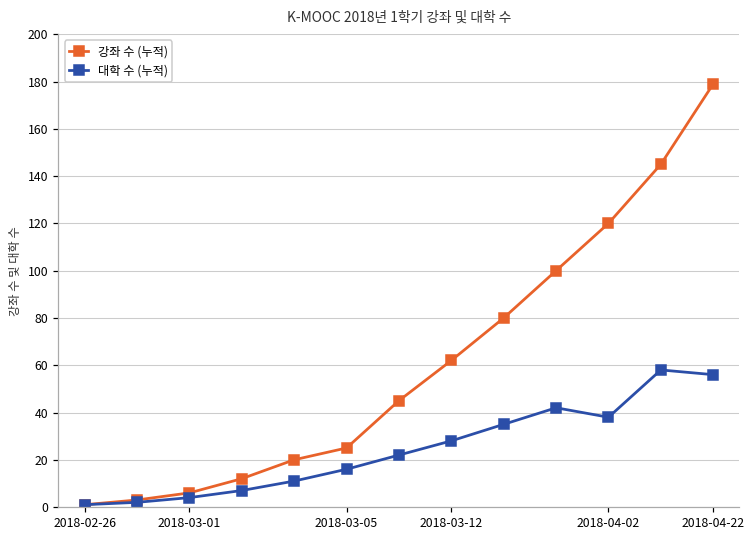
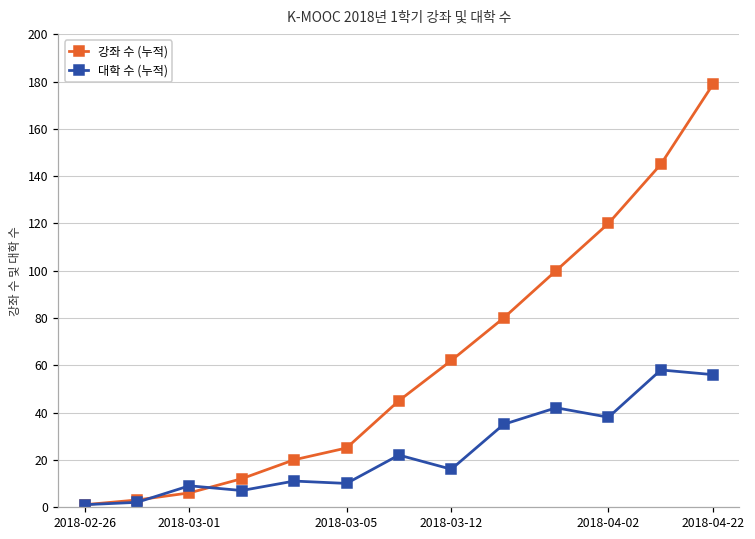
  {
    "강좌 수 (누적)": {
      "2018-03-01": 6,
      "2018-03-05": 25,
      "2018-03-12": 62,
      "2018-04-02": 120,
      "2018-04-22": 179
    },
    "대학 수 (누적)": {
-     "2018-03-01": 4,
-     "2018-03-05": 16,
-     "2018-03-12": 28,
+     "2018-03-01": 9,
+     "2018-03-05": 10,
+     "2018-03-12": 16,
      "2018-04-02": 38,
      "2018-04-22": 56
    }
  }
